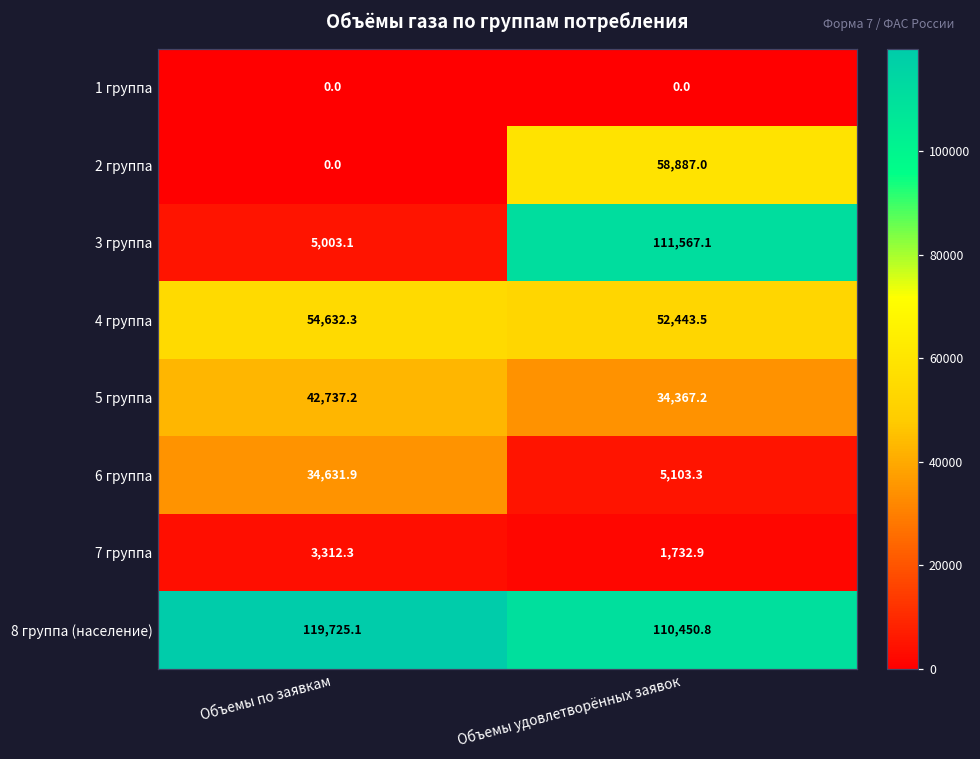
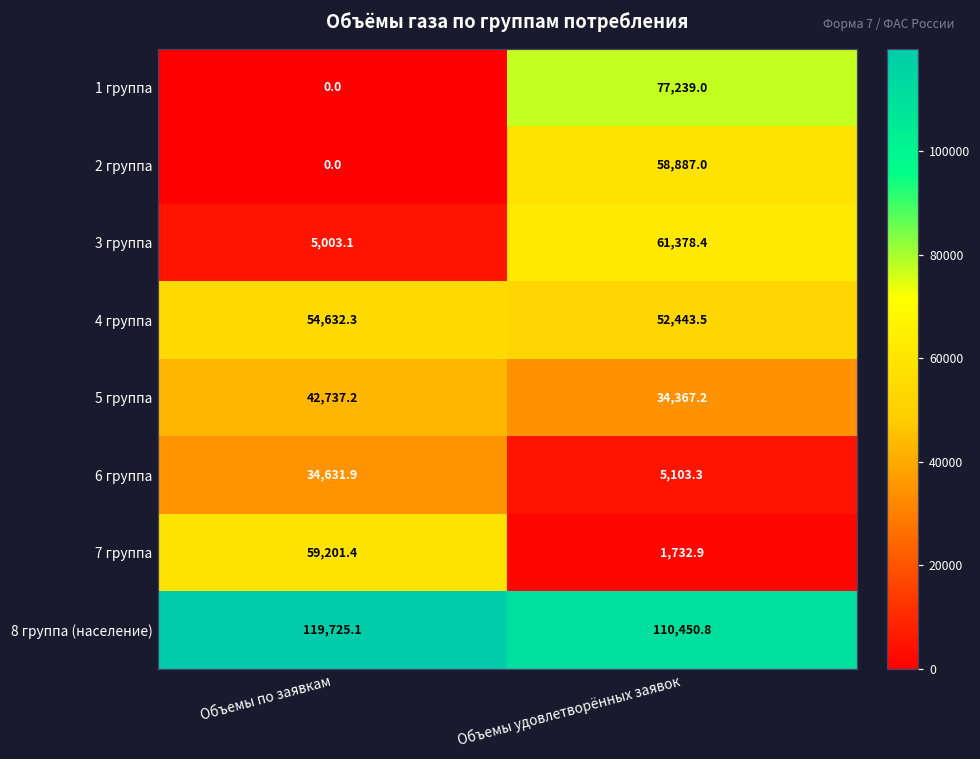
  {
    "1 группа": {
      "Объемы по заявкам": "0.0",
-     "Объемы удовлетворённых заявок": "0.0"
+     "Объемы удовлетворённых заявок": "77,239.0"
    },
    "2 группа": {
      "Объемы по заявкам": "0.0",
      "Объемы удовлетворённых заявок": "58,887.0"
    },
    "3 группа": {
      "Объемы по заявкам": "5,003.1",
-     "Объемы удовлетворённых заявок": "111,567.1"
+     "Объемы удовлетворённых заявок": "61,378.4"
    },
    "4 группа": {
      "Объемы по заявкам": "54,632.3",
      "Объемы удовлетворённых заявок": "52,443.5"
    },
    "5 группа": {
      "Объемы по заявкам": "42,737.2",
      "Объемы удовлетворённых заявок": "34,367.2"
    },
    "6 группа": {
      "Объемы по заявкам": "34,631.9",
      "Объемы удовлетворённых заявок": "5,103.3"
    },
    "7 группа": {
-     "Объемы по заявкам": "3,312.3",
+     "Объемы по заявкам": "59,201.4",
      "Объемы удовлетворённых заявок": "1,732.9"
    },
    "8 группа (население)": {
      "Объемы по заявкам": "119,725.1",
      "Объемы удовлетворённых заявок": "110,450.8"
    }
  }
